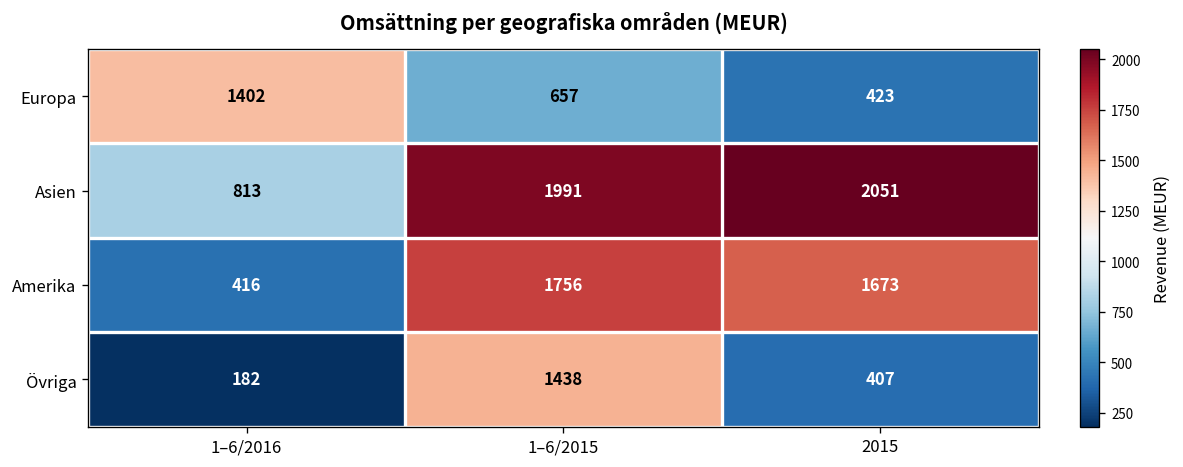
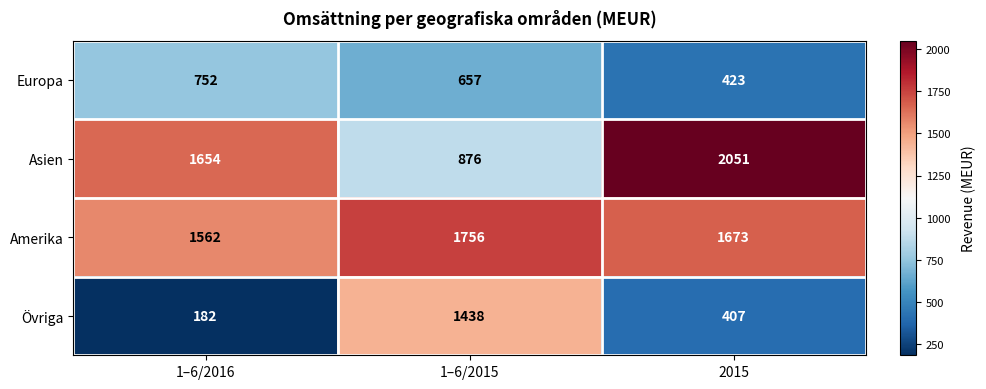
  {
    "Europa": {
-     "1–6/2016": 1402,
+     "1–6/2016": 752,
      "1–6/2015": 657,
      "2015": 423
    },
    "Asien": {
-     "1–6/2016": 813,
-     "1–6/2015": 1991,
+     "1–6/2016": 1654,
+     "1–6/2015": 876,
      "2015": 2051
    },
    "Amerika": {
-     "1–6/2016": 416,
+     "1–6/2016": 1562,
      "1–6/2015": 1756,
      "2015": 1673
    },
    "Övriga": {
      "1–6/2016": 182,
      "1–6/2015": 1438,
      "2015": 407
    }
  }
